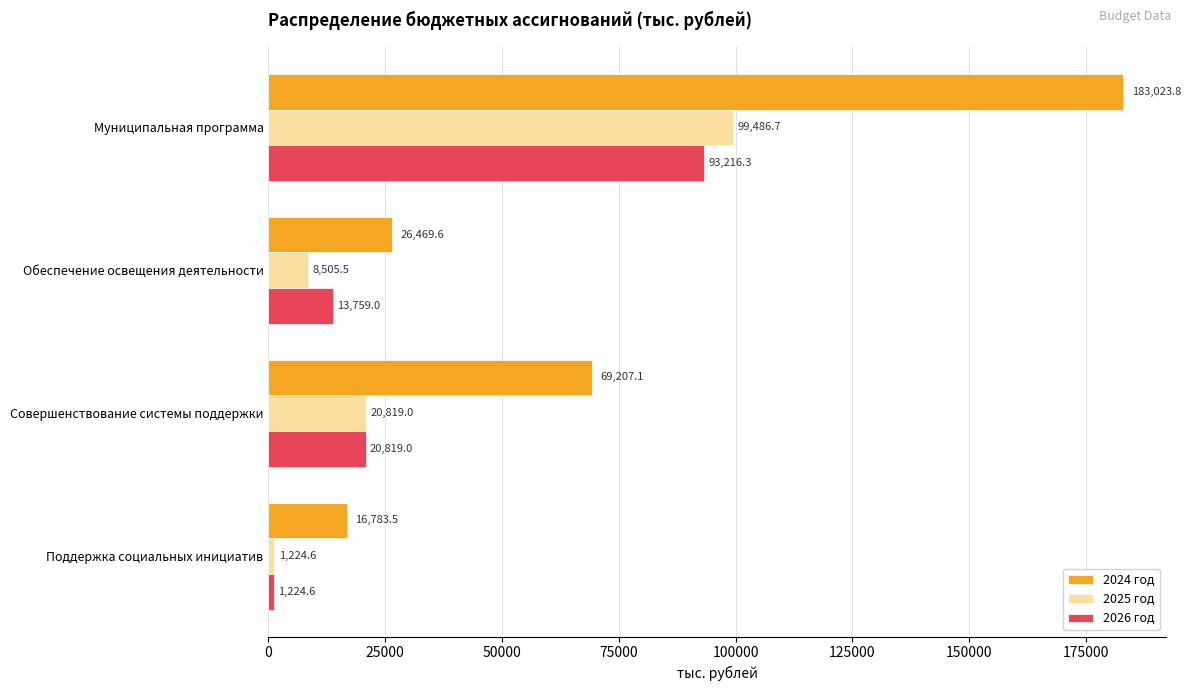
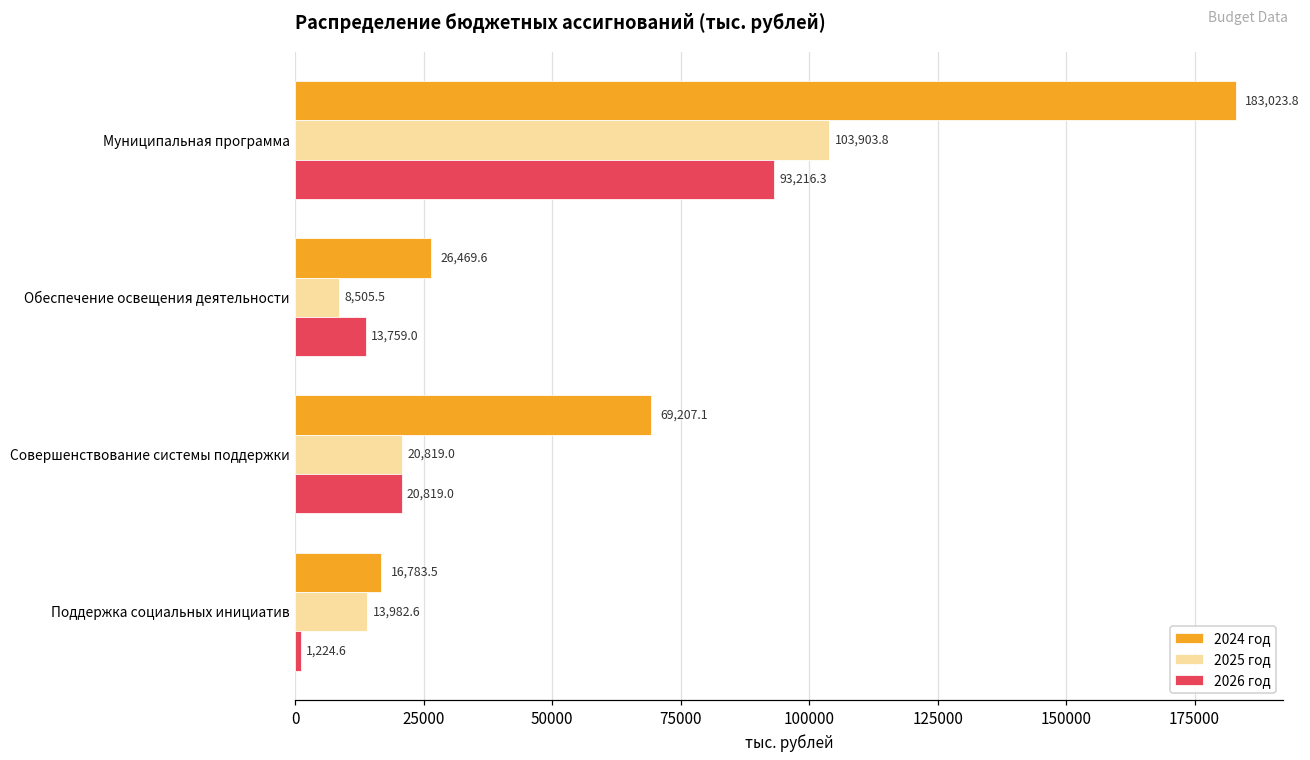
  {
    "2024 год": {
      "Муниципальная программа": "183,023.8",
      "Обеспечение освещения деятельности": "26,469.6",
      "Совершенствование системы поддержки": "69,207.1",
      "Поддержка социальных инициатив": "16,783.5"
    },
    "2025 год": {
-     "Муниципальная программа": "99,486.7",
+     "Муниципальная программа": "103,903.8",
      "Обеспечение освещения деятельности": "8,505.5",
      "Совершенствование системы поддержки": "20,819.0",
-     "Поддержка социальных инициатив": "1,224.6"
+     "Поддержка социальных инициатив": "13,982.6"
    },
    "2026 год": {
      "Муниципальная программа": "93,216.3",
      "Обеспечение освещения деятельности": "13,759.0",
      "Совершенствование системы поддержки": "20,819.0",
      "Поддержка социальных инициатив": "1,224.6"
    }
  }
